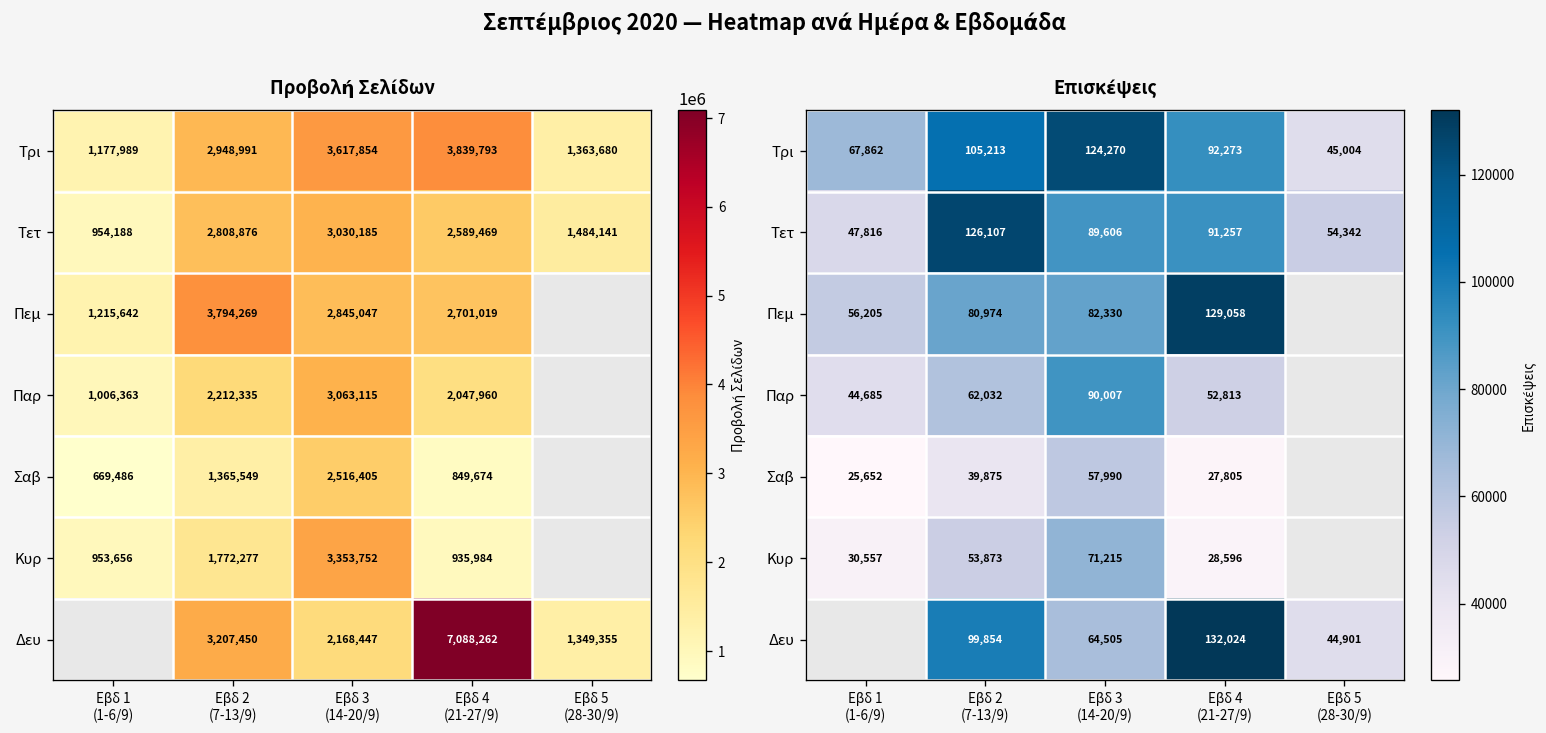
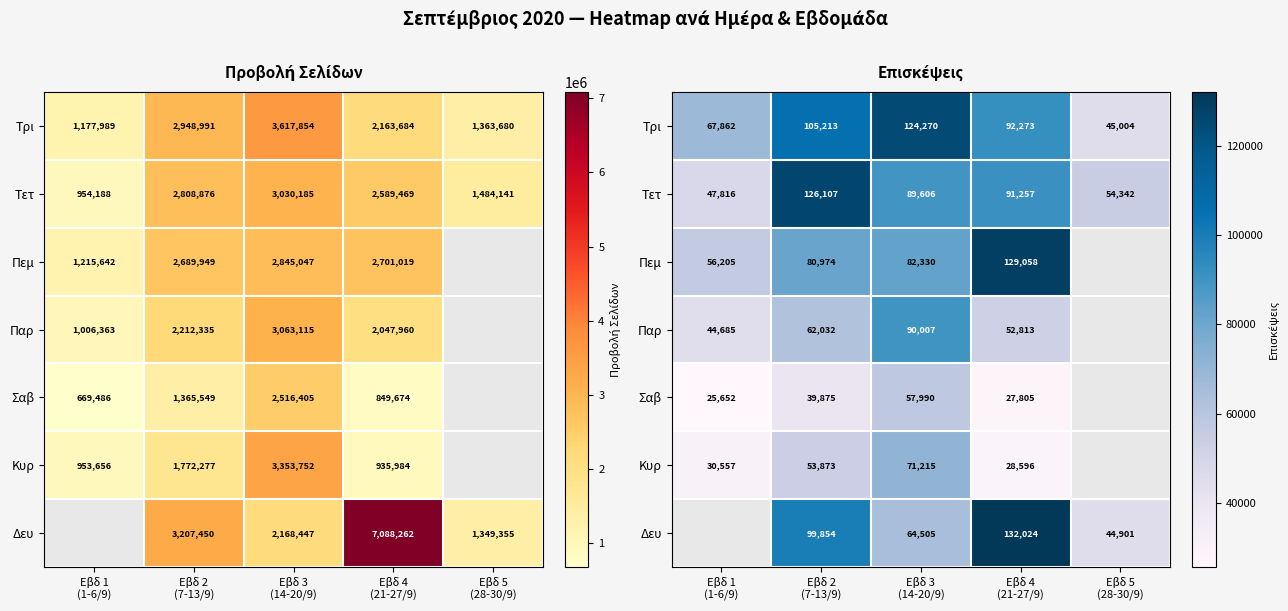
  {
    "Προβολή Σελίδων": {
      "Τρι": {
        "Εβδ 1 (1-6/9)": "1,177,989",
        "Εβδ 2 (7-13/9)": "2,948,991",
        "Εβδ 3 (14-20/9)": "3,617,854",
-       "Εβδ 4 (21-27/9)": "3,839,793",
+       "Εβδ 4 (21-27/9)": "2,163,684",
        "Εβδ 5 (28-30/9)": "1,363,680"
      },
      "Τετ": {
        "Εβδ 1 (1-6/9)": "954,188",
        "Εβδ 2 (7-13/9)": "2,808,876",
        "Εβδ 3 (14-20/9)": "3,030,185",
        "Εβδ 4 (21-27/9)": "2,589,469",
        "Εβδ 5 (28-30/9)": "1,484,141"
      },
      "Πεμ": {
        "Εβδ 1 (1-6/9)": "1,215,642",
-       "Εβδ 2 (7-13/9)": "3,794,269",
+       "Εβδ 2 (7-13/9)": "2,689,949",
        "Εβδ 3 (14-20/9)": "2,845,047",
        "Εβδ 4 (21-27/9)": "2,701,019"
      },
      "Παρ": {
        "Εβδ 1 (1-6/9)": "1,006,363",
        "Εβδ 2 (7-13/9)": "2,212,335",
        "Εβδ 3 (14-20/9)": "3,063,115",
        "Εβδ 4 (21-27/9)": "2,047,960"
      },
      "Σαβ": {
        "Εβδ 1 (1-6/9)": "669,486",
        "Εβδ 2 (7-13/9)": "1,365,549",
        "Εβδ 3 (14-20/9)": "2,516,405",
        "Εβδ 4 (21-27/9)": "849,674"
      },
      "Κυρ": {
        "Εβδ 1 (1-6/9)": "953,656",
        "Εβδ 2 (7-13/9)": "1,772,277",
        "Εβδ 3 (14-20/9)": "3,353,752",
        "Εβδ 4 (21-27/9)": "935,984"
      },
      "Δευ": {
        "Εβδ 2 (7-13/9)": "3,207,450",
        "Εβδ 3 (14-20/9)": "2,168,447",
        "Εβδ 4 (21-27/9)": "7,088,262",
        "Εβδ 5 (28-30/9)": "1,349,355"
      }
    },
    "Επισκέψεις": {
      "Τρι": {
        "Εβδ 1 (1-6/9)": "67,862",
        "Εβδ 2 (7-13/9)": "105,213",
        "Εβδ 3 (14-20/9)": "124,270",
        "Εβδ 4 (21-27/9)": "92,273",
        "Εβδ 5 (28-30/9)": "45,004"
      },
      "Τετ": {
        "Εβδ 1 (1-6/9)": "47,816",
        "Εβδ 2 (7-13/9)": "126,107",
        "Εβδ 3 (14-20/9)": "89,606",
        "Εβδ 4 (21-27/9)": "91,257",
        "Εβδ 5 (28-30/9)": "54,342"
      },
      "Πεμ": {
        "Εβδ 1 (1-6/9)": "56,205",
        "Εβδ 2 (7-13/9)": "80,974",
        "Εβδ 3 (14-20/9)": "82,330",
        "Εβδ 4 (21-27/9)": "129,058"
      },
      "Παρ": {
        "Εβδ 1 (1-6/9)": "44,685",
        "Εβδ 2 (7-13/9)": "62,032",
        "Εβδ 3 (14-20/9)": "90,007",
        "Εβδ 4 (21-27/9)": "52,813"
      },
      "Σαβ": {
        "Εβδ 1 (1-6/9)": "25,652",
        "Εβδ 2 (7-13/9)": "39,875",
        "Εβδ 3 (14-20/9)": "57,990",
        "Εβδ 4 (21-27/9)": "27,805"
      },
      "Κυρ": {
        "Εβδ 1 (1-6/9)": "30,557",
        "Εβδ 2 (7-13/9)": "53,873",
        "Εβδ 3 (14-20/9)": "71,215",
        "Εβδ 4 (21-27/9)": "28,596"
      },
      "Δευ": {
        "Εβδ 2 (7-13/9)": "99,854",
        "Εβδ 3 (14-20/9)": "64,505",
        "Εβδ 4 (21-27/9)": "132,024",
        "Εβδ 5 (28-30/9)": "44,901"
      }
    }
  }
